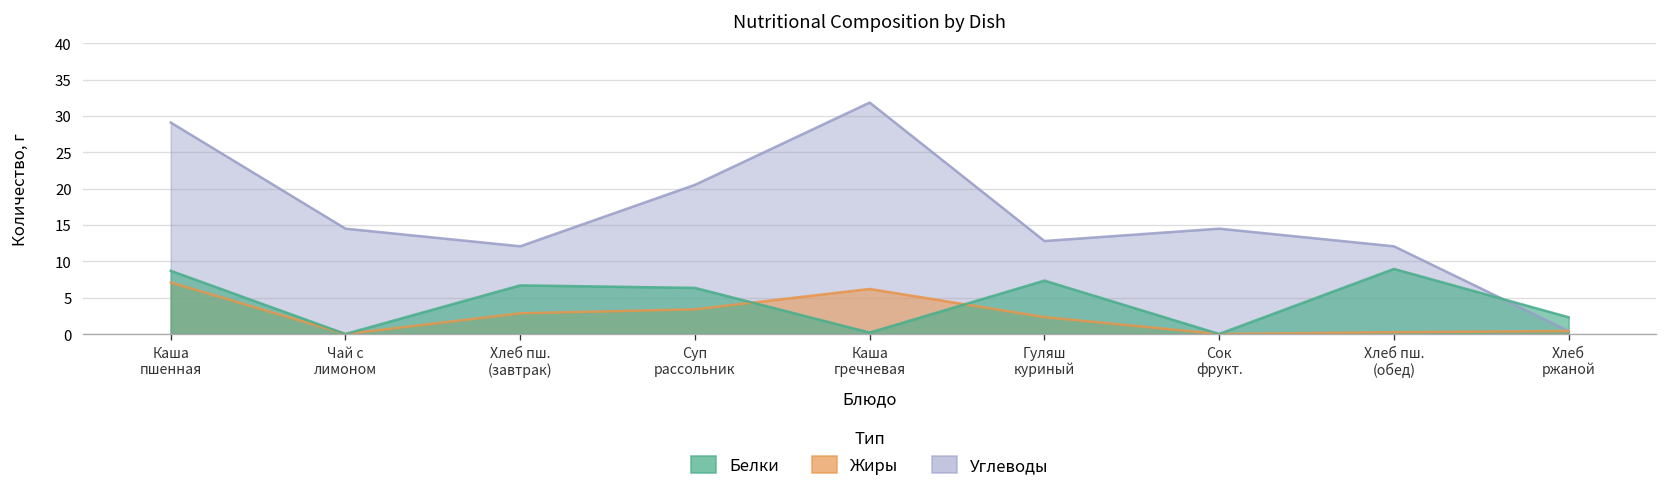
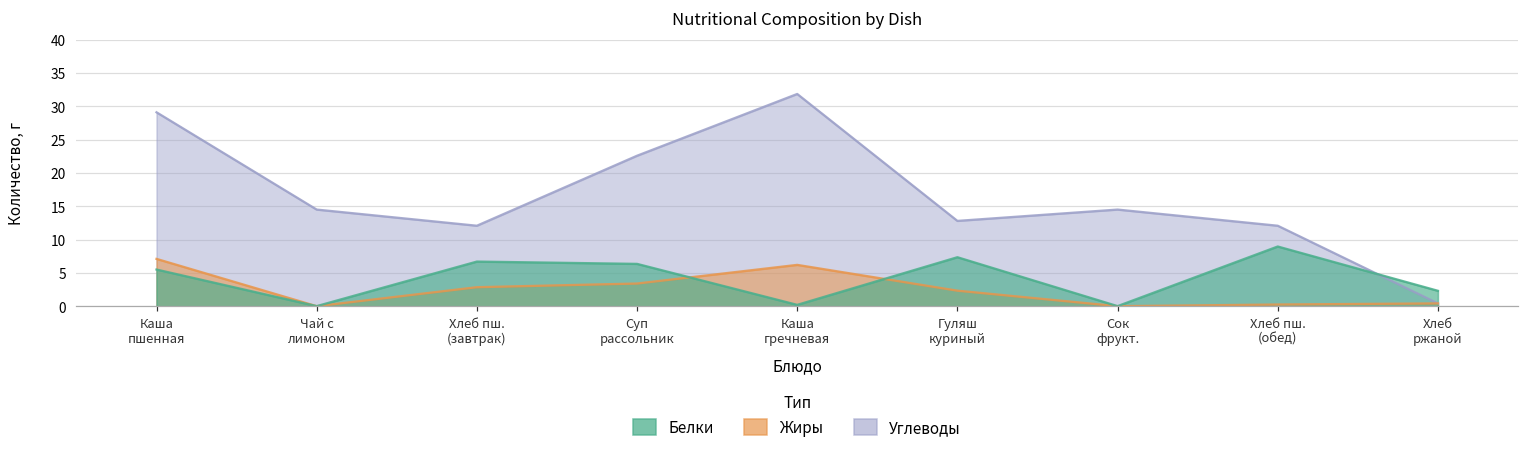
  {
    "Углеводы": {
      "Каша пшенная": 29,
      "Чай с лимоном": 15,
      "Хлеб пш. (завтрак)": 12,
-     "Суп рассольник": 21,
+     "Суп рассольник": 23,
      "Каша гречневая": 32,
      "Гуляш куриный": 13,
      "Сок фрукт.": 15,
      "Хлеб пш. (обед)": 12
    },
    "Жиры": {
      "Каша пшенная": 7,
      "Хлеб пш. (завтрак)": 3,
      "Суп рассольник": 3,
      "Каша гречневая": 6,
      "Гуляш куриный": 2,
      "Хлеб пш. (обед)": 0
    },
    "Белки": {
-     "Каша пшенная": 9,
+     "Каша пшенная": 6,
      "Хлеб пш. (завтрак)": 7,
      "Суп рассольник": 6,
      "Каша гречневая": 0,
      "Гуляш куриный": 7,
      "Хлеб пш. (обед)": 9,
      "Хлеб ржаной": 2
    }
  }
